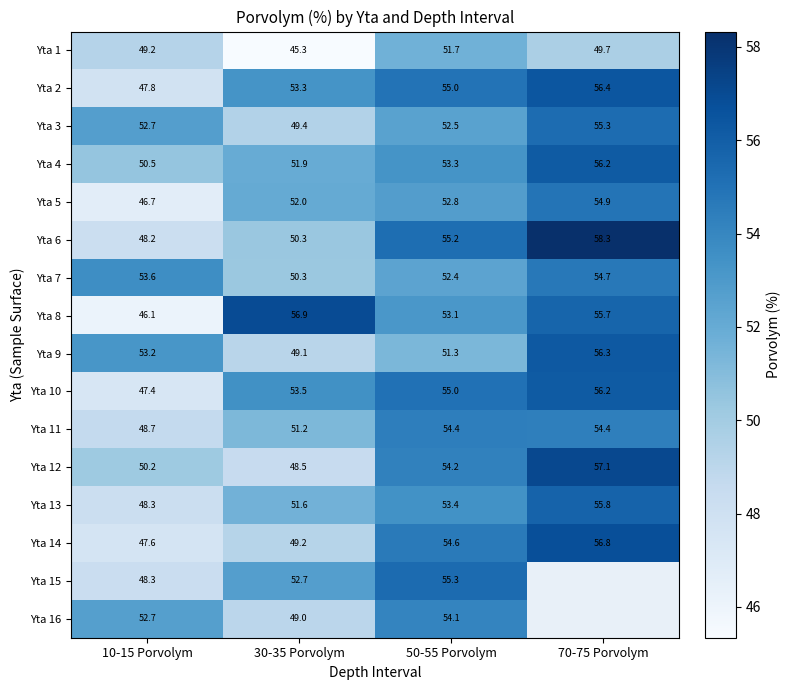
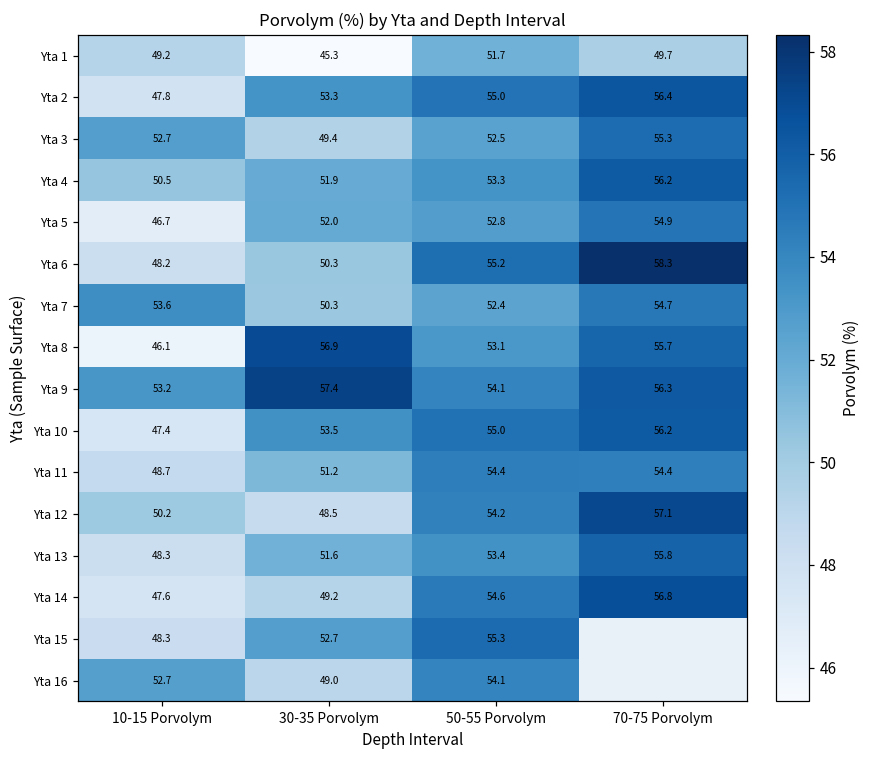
  {
    "Yta 1": {
      "10-15 Porvolym": 49.2,
      "30-35 Porvolym": 45.3,
      "50-55 Porvolym": 51.7,
      "70-75 Porvolym": 49.7
    },
    "Yta 2": {
      "10-15 Porvolym": 47.8,
      "30-35 Porvolym": 53.3,
      "50-55 Porvolym": 55.0,
      "70-75 Porvolym": 56.4
    },
    "Yta 3": {
      "10-15 Porvolym": 52.7,
      "30-35 Porvolym": 49.4,
      "50-55 Porvolym": 52.5,
      "70-75 Porvolym": 55.3
    },
    "Yta 4": {
      "10-15 Porvolym": 50.5,
      "30-35 Porvolym": 51.9,
      "50-55 Porvolym": 53.3,
      "70-75 Porvolym": 56.2
    },
    "Yta 5": {
      "10-15 Porvolym": 46.7,
      "30-35 Porvolym": 52.0,
      "50-55 Porvolym": 52.8,
      "70-75 Porvolym": 54.9
    },
    "Yta 6": {
      "10-15 Porvolym": 48.2,
      "30-35 Porvolym": 50.3,
      "50-55 Porvolym": 55.2,
      "70-75 Porvolym": 58.3
    },
    "Yta 7": {
      "10-15 Porvolym": 53.6,
      "30-35 Porvolym": 50.3,
      "50-55 Porvolym": 52.4,
      "70-75 Porvolym": 54.7
    },
    "Yta 8": {
      "10-15 Porvolym": 46.1,
      "30-35 Porvolym": 56.9,
      "50-55 Porvolym": 53.1,
      "70-75 Porvolym": 55.7
    },
    "Yta 9": {
      "10-15 Porvolym": 53.2,
-     "30-35 Porvolym": 49.1,
-     "50-55 Porvolym": 51.3,
+     "30-35 Porvolym": 57.4,
+     "50-55 Porvolym": 54.1,
      "70-75 Porvolym": 56.3
    },
    "Yta 10": {
      "10-15 Porvolym": 47.4,
      "30-35 Porvolym": 53.5,
      "50-55 Porvolym": 55.0,
      "70-75 Porvolym": 56.2
    },
    "Yta 11": {
      "10-15 Porvolym": 48.7,
      "30-35 Porvolym": 51.2,
      "50-55 Porvolym": 54.4,
      "70-75 Porvolym": 54.4
    },
    "Yta 12": {
      "10-15 Porvolym": 50.2,
      "30-35 Porvolym": 48.5,
      "50-55 Porvolym": 54.2,
      "70-75 Porvolym": 57.1
    },
    "Yta 13": {
      "10-15 Porvolym": 48.3,
      "30-35 Porvolym": 51.6,
      "50-55 Porvolym": 53.4,
      "70-75 Porvolym": 55.8
    },
    "Yta 14": {
      "10-15 Porvolym": 47.6,
      "30-35 Porvolym": 49.2,
      "50-55 Porvolym": 54.6,
      "70-75 Porvolym": 56.8
    },
    "Yta 15": {
      "10-15 Porvolym": 48.3,
      "30-35 Porvolym": 52.7,
      "50-55 Porvolym": 55.3
    },
    "Yta 16": {
      "10-15 Porvolym": 52.7,
      "30-35 Porvolym": 49.0,
      "50-55 Porvolym": 54.1
    }
  }
